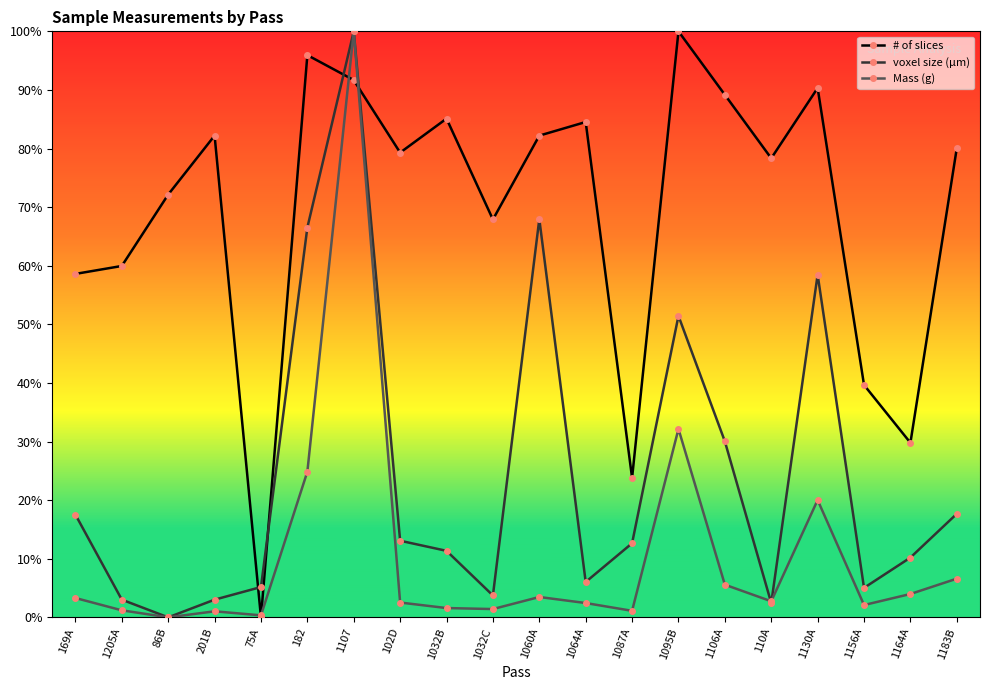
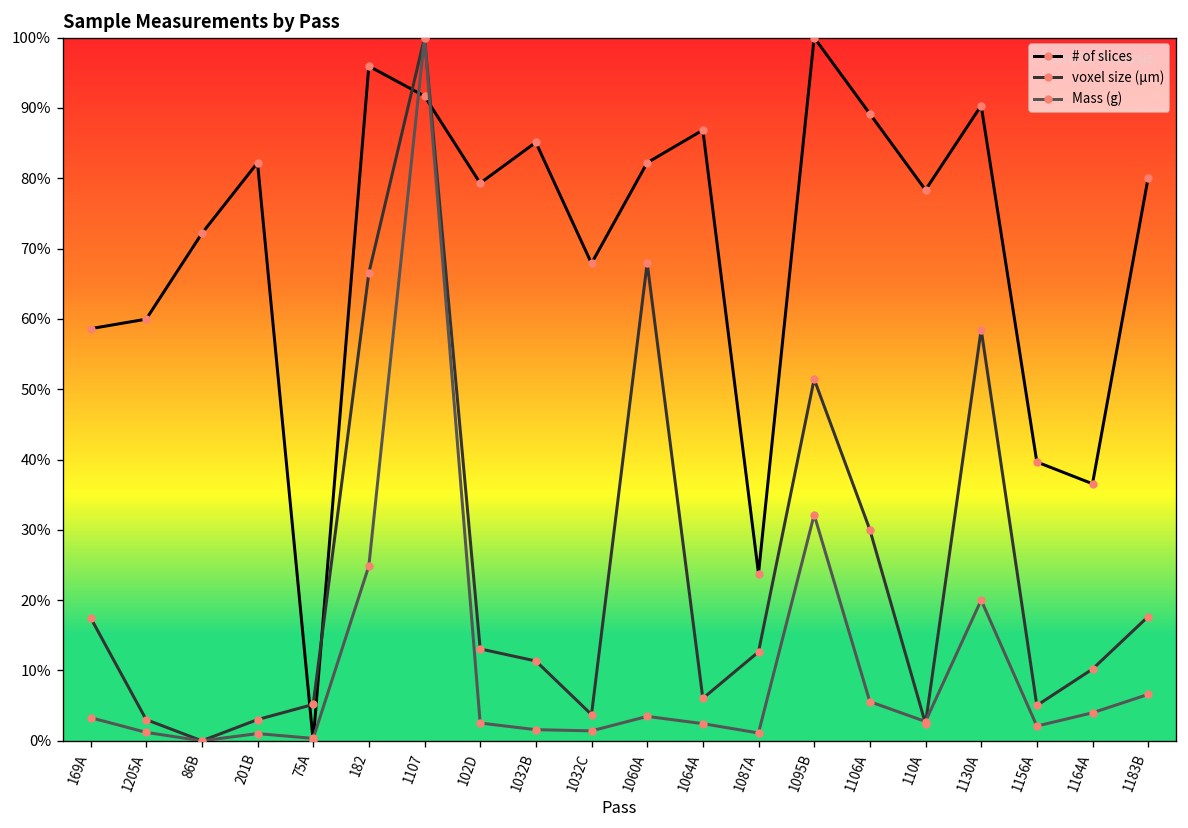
  {
    "# of slices": {
      "169A": "59%",
      "1205A": "60%",
      "86B": "72%",
      "201B": "82%",
      "182": "96%",
      "1107": "92%",
      "102D": "79%",
      "1032B": "85%",
      "1032C": "68%",
      "1060A": "82%",
-     "1064A": "85%",
+     "1064A": "87%",
      "1087A": "24%",
      "1095B": "100%",
      "1106A": "89%",
      "110A": "78%",
      "1130A": "90%",
      "1156A": "40%",
-     "1164A": "30%",
+     "1164A": "37%",
      "1183B": "80%"
    }
  }
